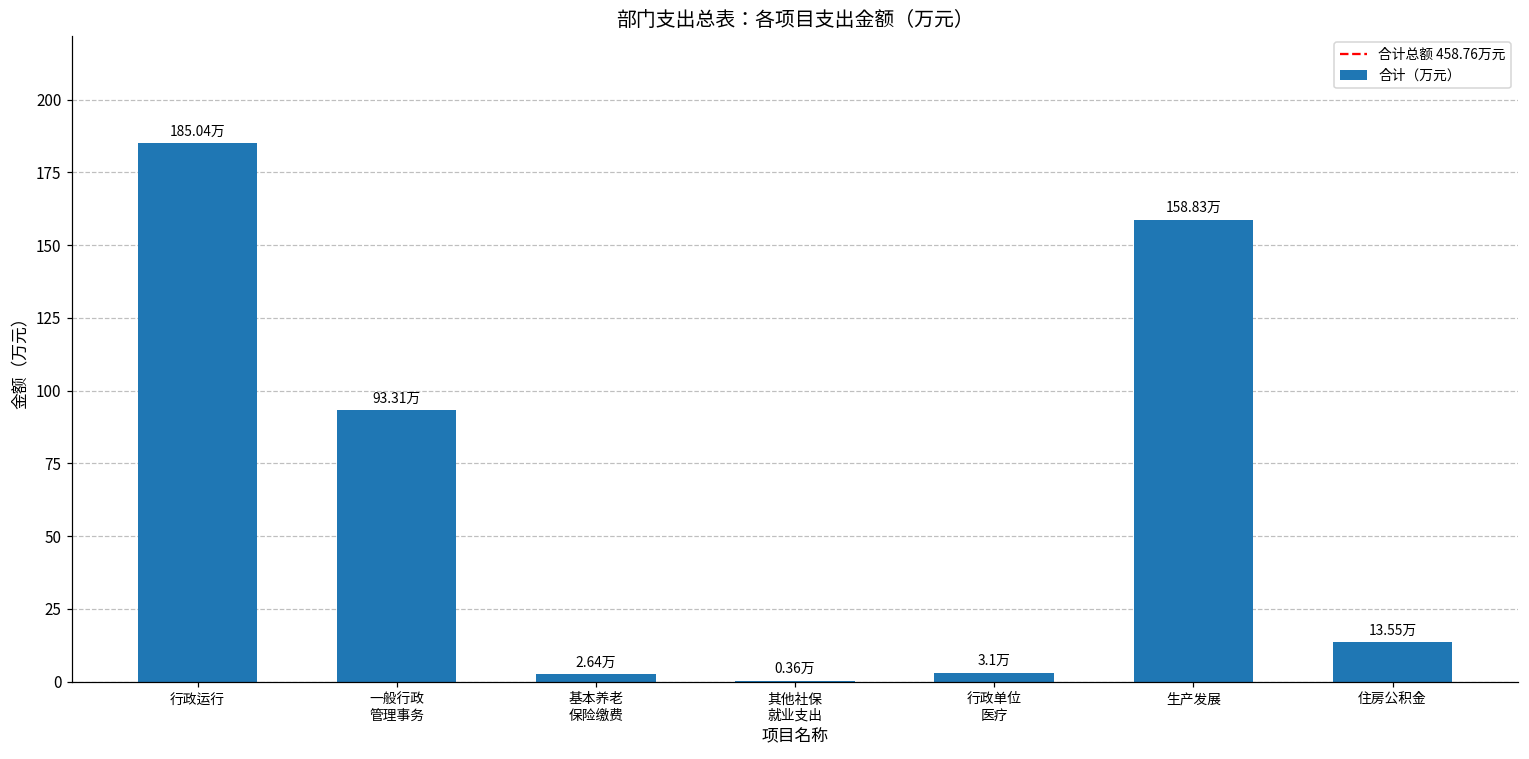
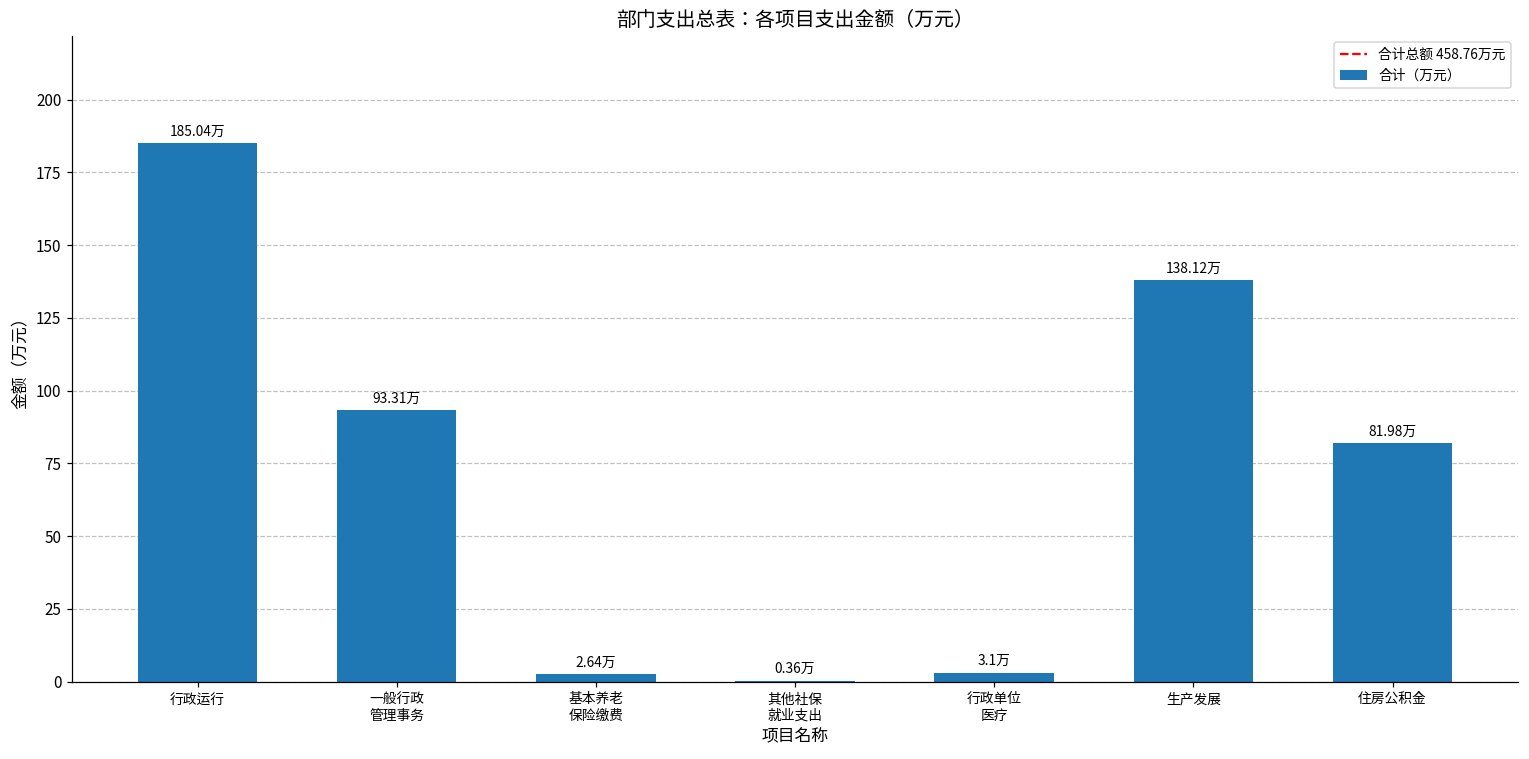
  {
    "行政运行": "185.04万",
    "一般行政 管理事务": "93.31万",
    "基本养老 保险缴费": "2.64万",
    "其他社保 就业支出": "0.36万",
    "行政单位 医疗": "3.1万",
-   "生产发展": "158.83万",
-   "住房公积金": "13.55万"
+   "生产发展": "138.12万",
+   "住房公积金": "81.98万"
  }
